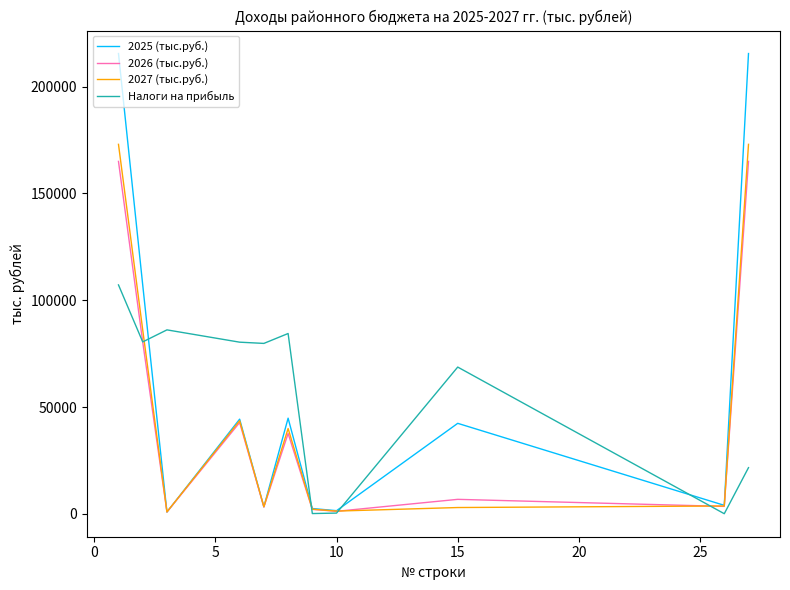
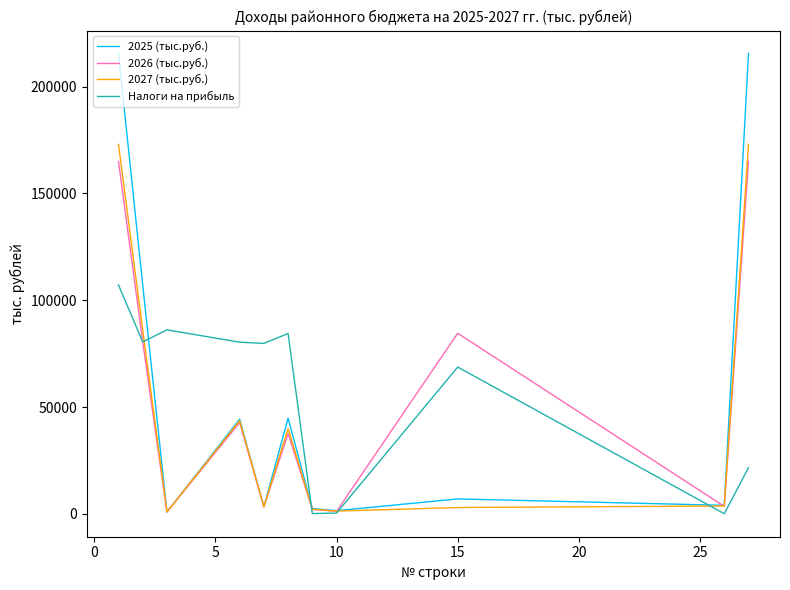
  {
    "2025 (тыс.руб.)": {
-     "15": 42000
+     "15": 7000
    },
    "2026 (тыс.руб.)": {
-     "15": 7000
+     "15": 85000
    },
    "2027 (тыс.руб.)": {
      "15": 3000
    },
    "Налоги на прибыль": {
      "15": 69000
    }
  }
